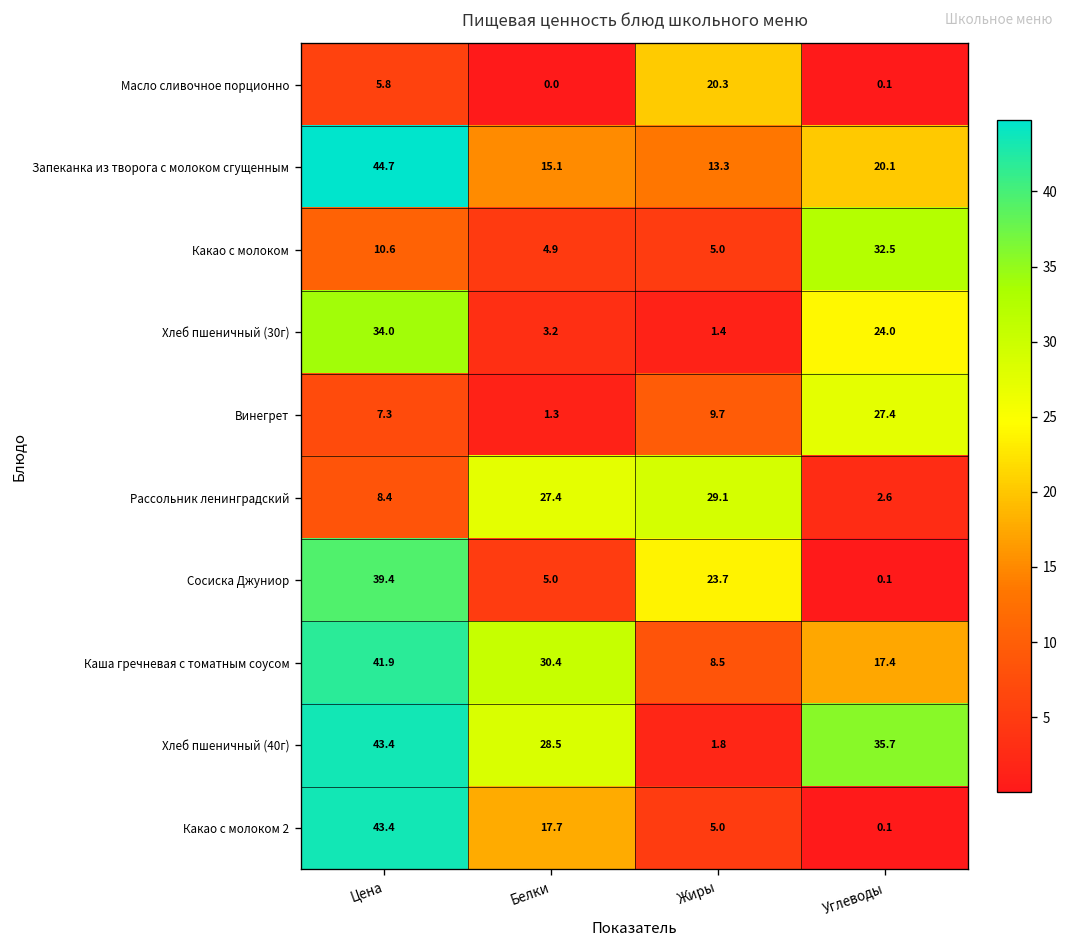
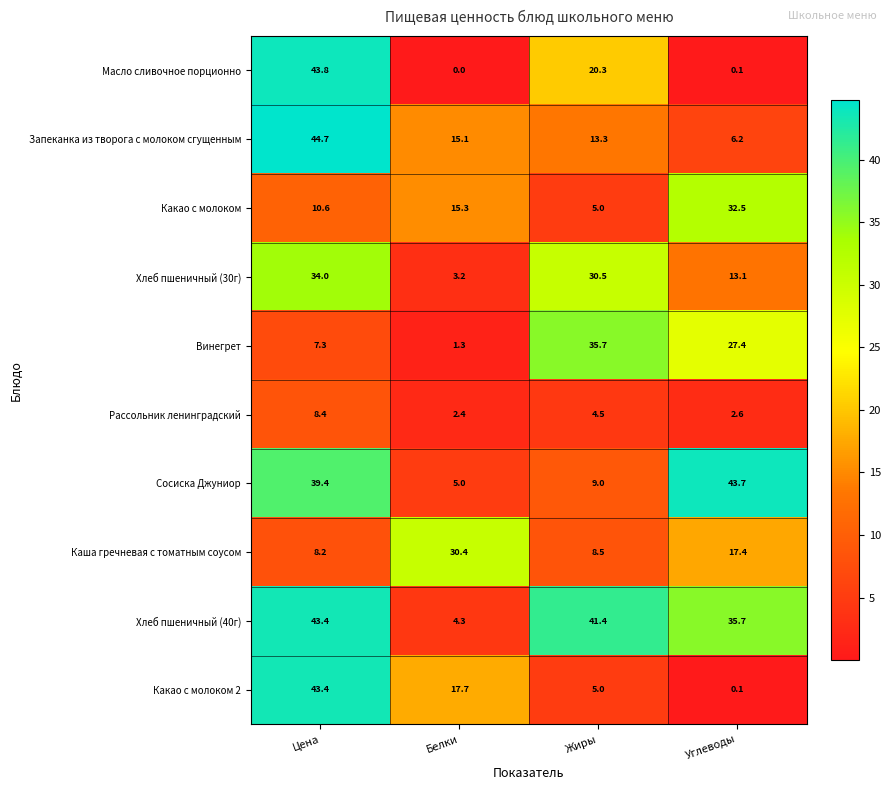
  {
    "Масло сливочное порционно": {
-     "Цена": 5.8,
+     "Цена": 43.8,
      "Белки": 0.0,
      "Жиры": 20.3,
      "Углеводы": 0.1
    },
    "Запеканка из творога с молоком сгущенным": {
      "Цена": 44.7,
      "Белки": 15.1,
      "Жиры": 13.3,
-     "Углеводы": 20.1
+     "Углеводы": 6.2
    },
    "Какао с молоком": {
      "Цена": 10.6,
-     "Белки": 4.9,
+     "Белки": 15.3,
      "Жиры": 5.0,
      "Углеводы": 32.5
    },
    "Хлеб пшеничный (30г)": {
      "Цена": 34.0,
      "Белки": 3.2,
-     "Жиры": 1.4,
-     "Углеводы": 24.0
+     "Жиры": 30.5,
+     "Углеводы": 13.1
    },
    "Винегрет": {
      "Цена": 7.3,
      "Белки": 1.3,
-     "Жиры": 9.7,
+     "Жиры": 35.7,
      "Углеводы": 27.4
    },
    "Рассольник ленинградский": {
      "Цена": 8.4,
-     "Белки": 27.4,
-     "Жиры": 29.1,
+     "Белки": 2.4,
+     "Жиры": 4.5,
      "Углеводы": 2.6
    },
    "Сосиска Джуниор": {
      "Цена": 39.4,
      "Белки": 5.0,
-     "Жиры": 23.7,
-     "Углеводы": 0.1
+     "Жиры": 9.0,
+     "Углеводы": 43.7
    },
    "Каша гречневая с томатным соусом": {
-     "Цена": 41.9,
+     "Цена": 8.2,
      "Белки": 30.4,
      "Жиры": 8.5,
      "Углеводы": 17.4
    },
    "Хлеб пшеничный (40г)": {
      "Цена": 43.4,
-     "Белки": 28.5,
-     "Жиры": 1.8,
+     "Белки": 4.3,
+     "Жиры": 41.4,
      "Углеводы": 35.7
    },
    "Какао с молоком 2": {
      "Цена": 43.4,
      "Белки": 17.7,
      "Жиры": 5.0,
      "Углеводы": 0.1
    }
  }
